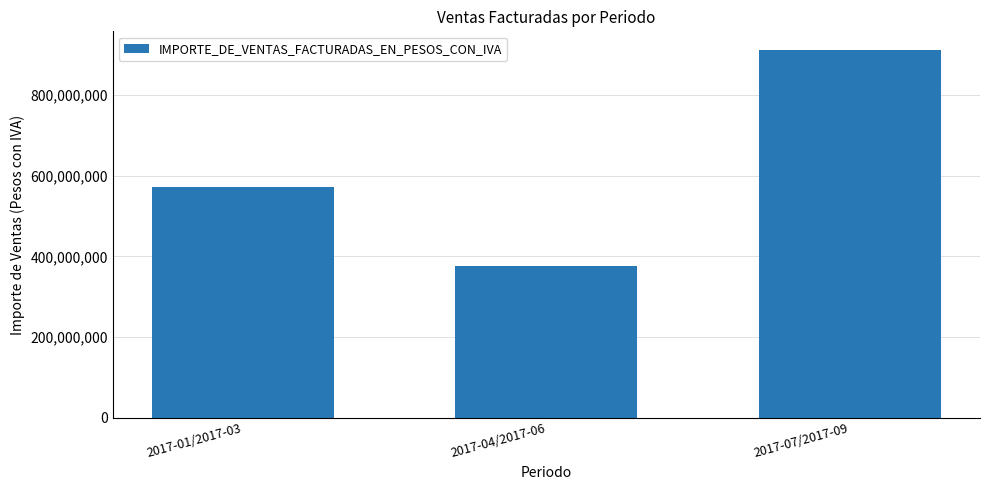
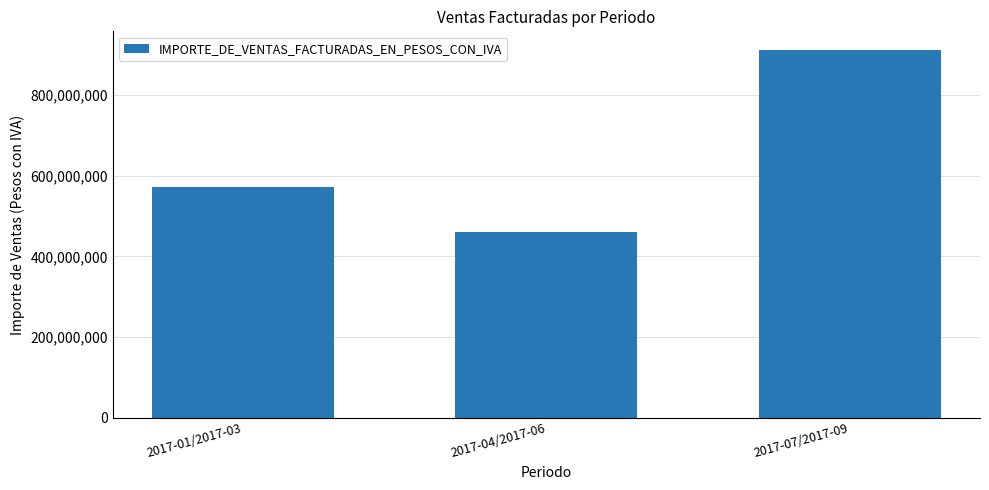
  {
    "2017-01/2017-03": "570,000,000",
-   "2017-04/2017-06": "380,000,000",
+   "2017-04/2017-06": "460,000,000",
    "2017-07/2017-09": "910,000,000"
  }
